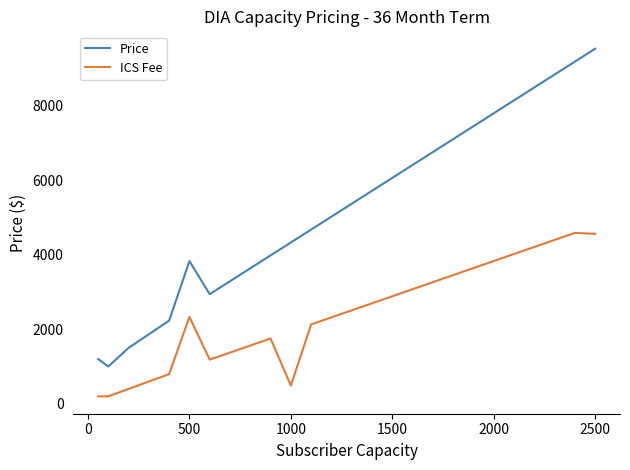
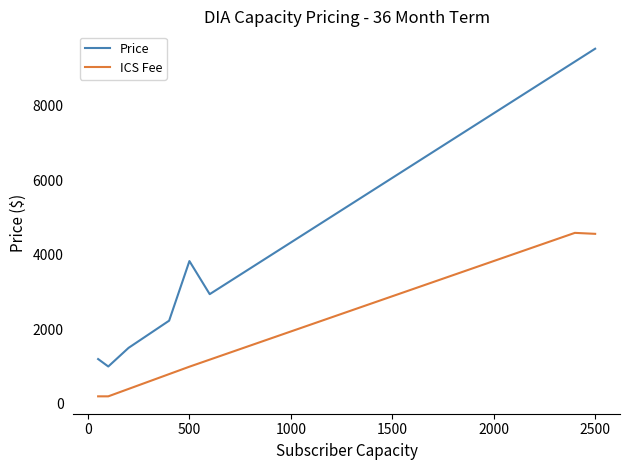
  {
    "Price": {
      "500": 3800,
      "1000": 4300,
      "1500": 6100,
      "2000": 7800,
      "2500": 9500
    },
    "ICS Fee": {
-     "500": 2300,
-     "1000": 500,
+     "500": 1000,
+     "1000": 1900,
      "1500": 2900,
      "2000": 3800,
      "2500": 4600
    }
  }
